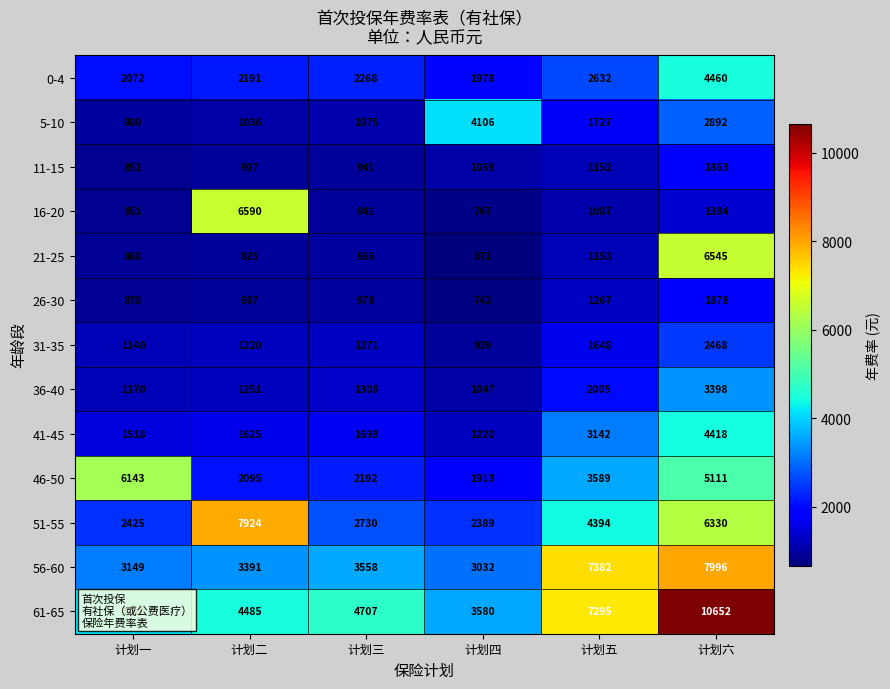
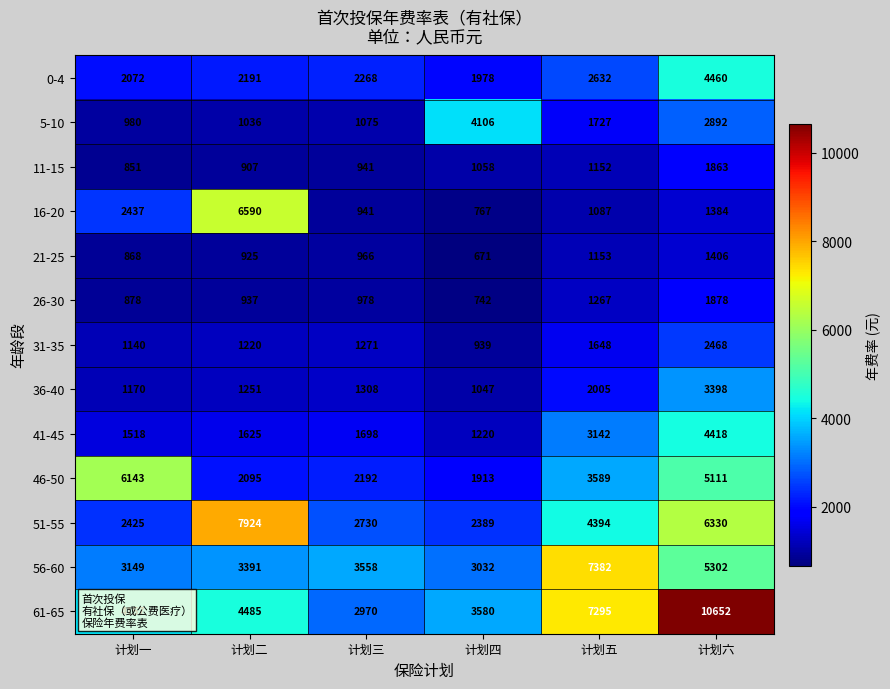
  {
    "0-4": {
      "计划一": 2072,
      "计划二": 2191,
      "计划三": 2268,
      "计划四": 1978,
      "计划五": 2632,
      "计划六": 4460
    },
    "5-10": {
      "计划一": 980,
      "计划二": 1036,
      "计划三": 1075,
      "计划四": 4106,
      "计划五": 1727,
      "计划六": 2892
    },
    "11-15": {
      "计划一": 851,
      "计划二": 907,
      "计划三": 941,
      "计划四": 1058,
      "计划五": 1152,
      "计划六": 1863
    },
    "16-20": {
-     "计划一": 851,
+     "计划一": 2437,
      "计划二": 6590,
      "计划三": 941,
      "计划四": 767,
      "计划五": 1087,
      "计划六": 1384
    },
    "21-25": {
      "计划一": 868,
      "计划二": 925,
      "计划三": 966,
      "计划四": 671,
      "计划五": 1153,
-     "计划六": 6545
+     "计划六": 1406
    },
    "26-30": {
      "计划一": 878,
      "计划二": 937,
      "计划三": 978,
      "计划四": 742,
      "计划五": 1267,
      "计划六": 1878
    },
    "31-35": {
      "计划一": 1140,
      "计划二": 1220,
      "计划三": 1271,
      "计划四": 939,
      "计划五": 1648,
      "计划六": 2468
    },
    "36-40": {
      "计划一": 1170,
      "计划二": 1251,
      "计划三": 1308,
      "计划四": 1047,
      "计划五": 2005,
      "计划六": 3398
    },
    "41-45": {
      "计划一": 1518,
      "计划二": 1625,
      "计划三": 1698,
      "计划四": 1220,
      "计划五": 3142,
      "计划六": 4418
    },
    "46-50": {
      "计划一": 6143,
      "计划二": 2095,
      "计划三": 2192,
      "计划四": 1913,
      "计划五": 3589,
      "计划六": 5111
    },
    "51-55": {
      "计划一": 2425,
      "计划二": 7924,
      "计划三": 2730,
      "计划四": 2389,
      "计划五": 4394,
      "计划六": 6330
    },
    "56-60": {
      "计划一": 3149,
      "计划二": 3391,
      "计划三": 3558,
      "计划四": 3032,
      "计划五": 7382,
-     "计划六": 7996
+     "计划六": 5302
    },
    "61-65": {
      "计划二": 4485,
-     "计划三": 4707,
+     "计划三": 2970,
      "计划四": 3580,
      "计划五": 7295,
      "计划六": 10652
    }
  }
